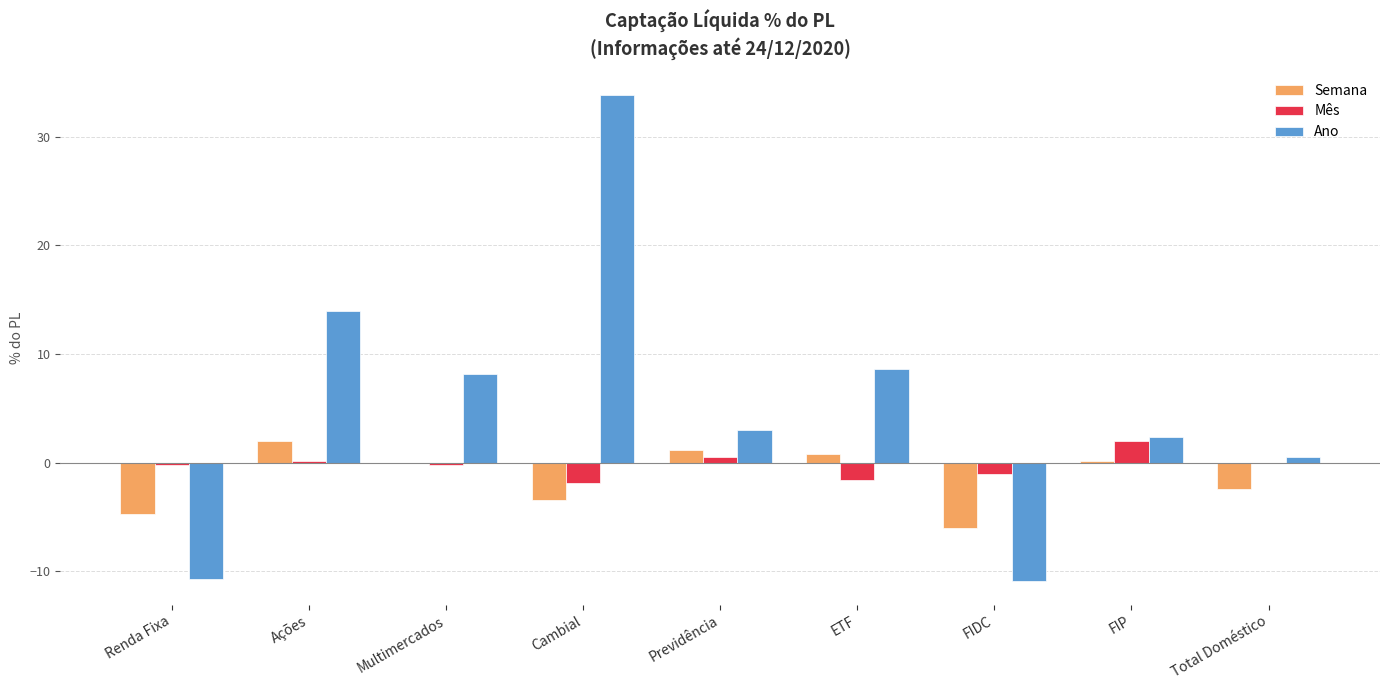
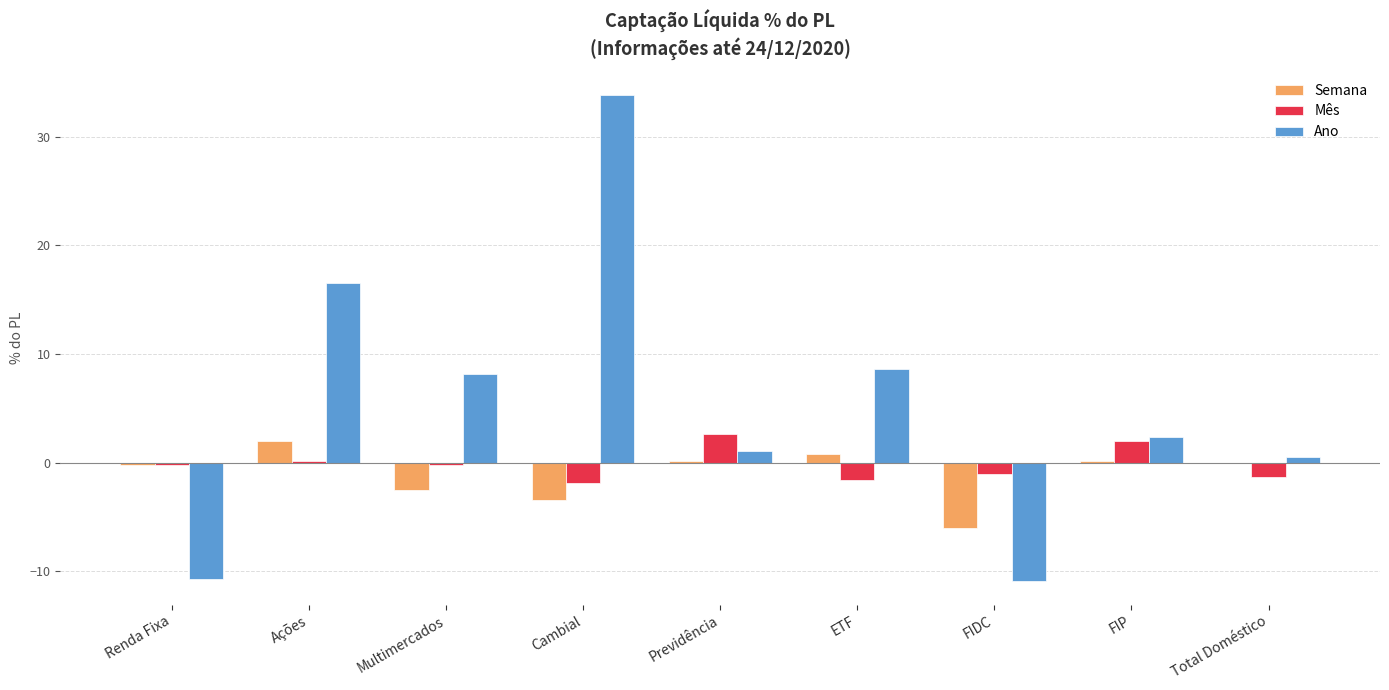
  {
    "Semana": {
-     "Renda Fixa": -4.7,
+     "Renda Fixa": -0.3,
      "Ações": 2.0,
-     "Multimercados": 0.0,
+     "Multimercados": -2.5,
      "Cambial": -3.4,
-     "Previdência": 1.2,
+     "Previdência": 0.2,
      "ETF": 0.8,
      "FIDC": -6.0,
-     "Total Doméstico": -2.4
+     "Total Doméstico": -0.1
    },
    "Mês": {
      "Multimercados": -0.2,
      "Cambial": -1.9,
-     "Previdência": 0.5,
+     "Previdência": 2.6,
      "ETF": -1.6,
      "FIDC": -1.1,
      "FIP": 1.9,
-     "Total Doméstico": -0.1
+     "Total Doméstico": -1.3
    },
    "Ano": {
      "Renda Fixa": -10.8,
-     "Ações": 13.9,
+     "Ações": 16.5,
      "Multimercados": 8.1,
      "Cambial": 33.8,
-     "Previdência": 3.0,
+     "Previdência": 1.1,
      "ETF": 8.6,
      "FIDC": -10.9,
      "FIP": 2.4,
      "Total Doméstico": 0.5
    }
  }
